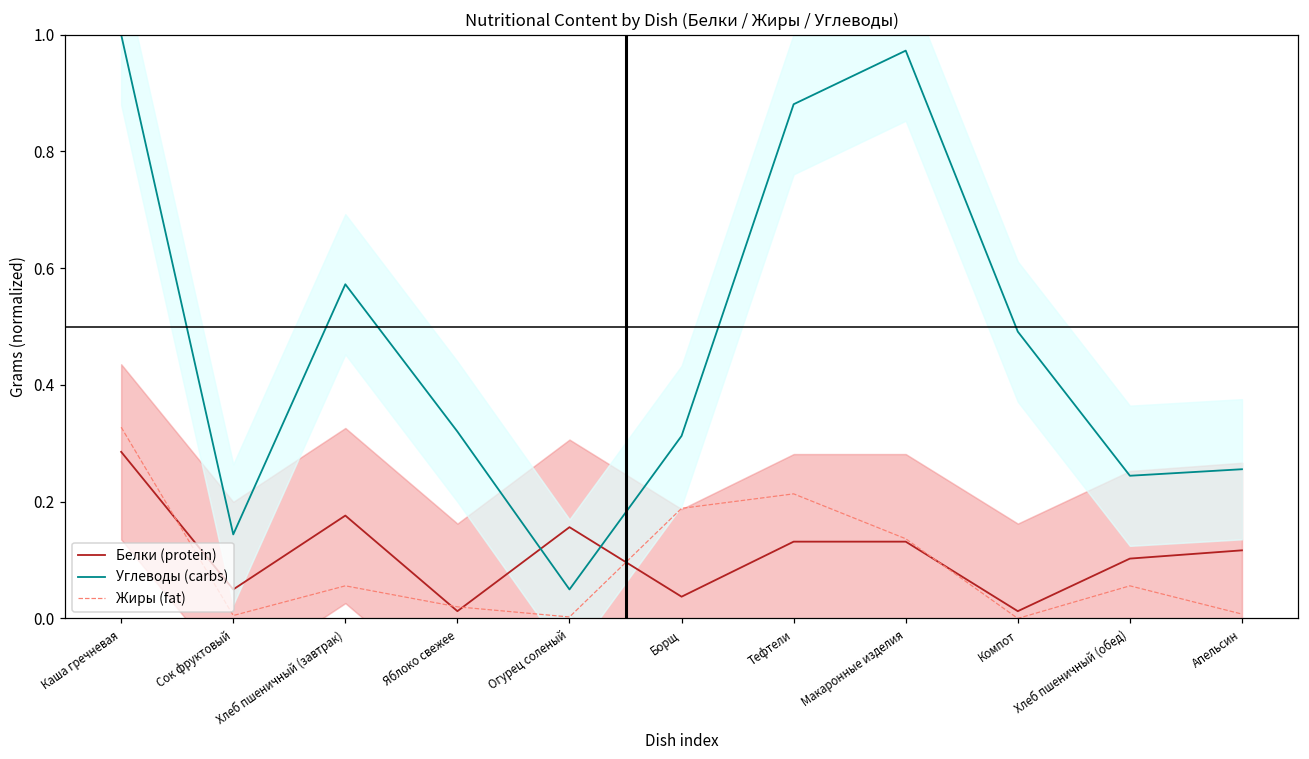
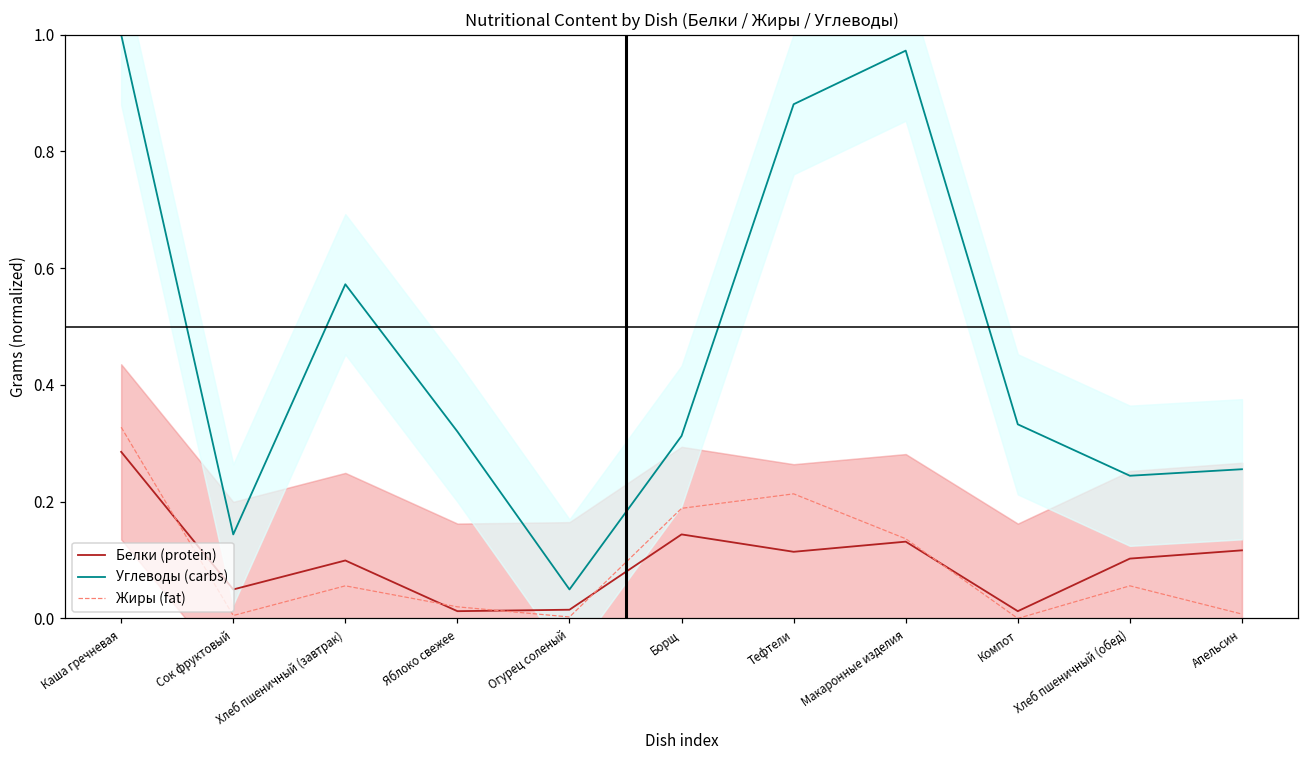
  {
    "Белки (protein)": {
      "Каша гречневая": 0.29,
-     "Хлеб пшеничный (завтрак)": 0.18,
+     "Хлеб пшеничный (завтрак)": 0.10,
      "Яблоко свежее": 0.01,
-     "Огурец соленый": 0.16,
-     "Борщ": 0.04,
-     "Тефтели": 0.13,
+     "Огурец соленый": 0.01,
+     "Борщ": 0.14,
+     "Тефтели": 0.11,
      "Макаронные изделия": 0.13,
      "Компот": 0.01,
      "Хлеб пшеничный (обед)": 0.10,
      "Апельсин": 0.12
    },
    "Углеводы (carbs)": {
      "Каша гречневая": 1.00,
      "Сок фруктовый": 0.14,
      "Хлеб пшеничный (завтрак)": 0.57,
      "Яблоко свежее": 0.32,
      "Огурец соленый": 0.05,
      "Борщ": 0.31,
      "Тефтели": 0.88,
      "Макаронные изделия": 0.97,
-     "Компот": 0.49,
+     "Компот": 0.33,
      "Хлеб пшеничный (обед)": 0.24,
      "Апельсин": 0.26
    }
  }
